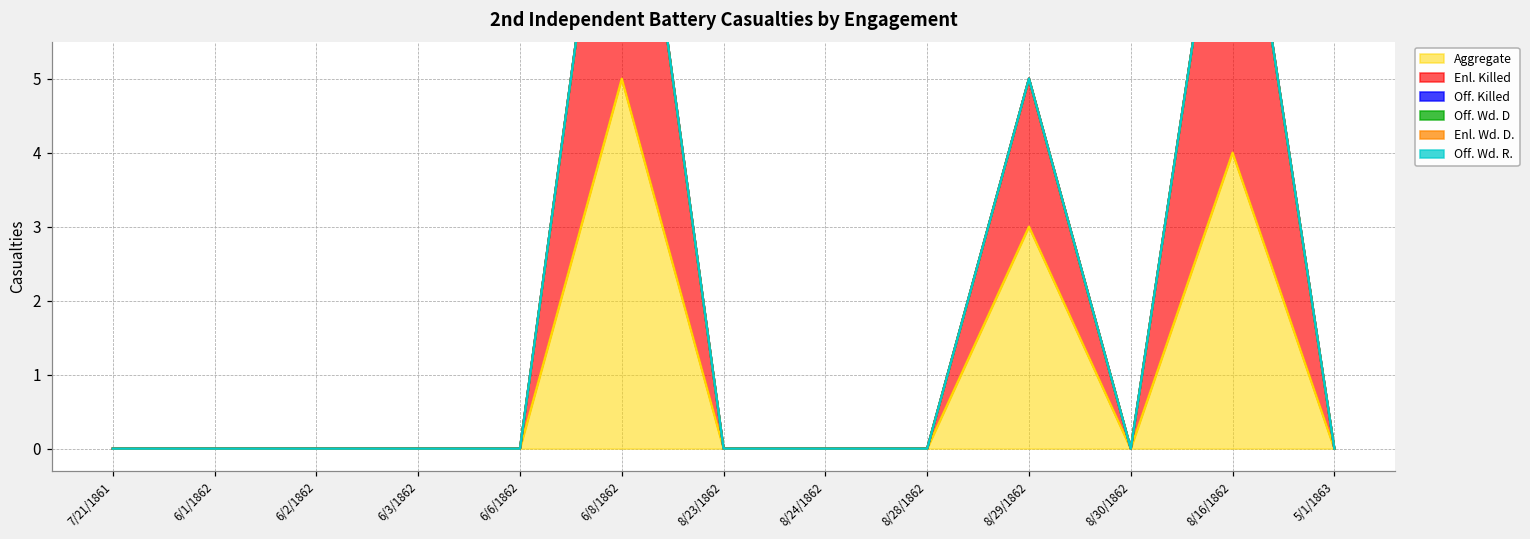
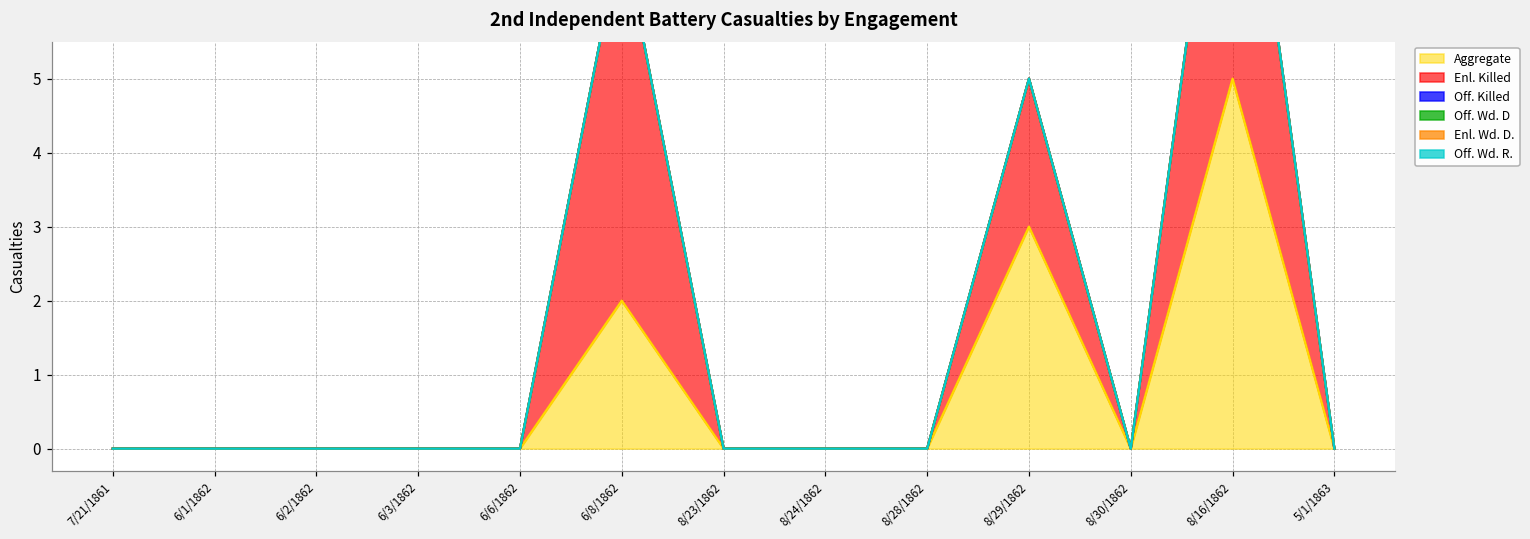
  {
    "Aggregate": {
-     "6/8/1862": 5,
+     "6/8/1862": 2,
      "8/29/1862": 3,
-     "8/16/1862": 4
+     "8/16/1862": 5
    }
  }
